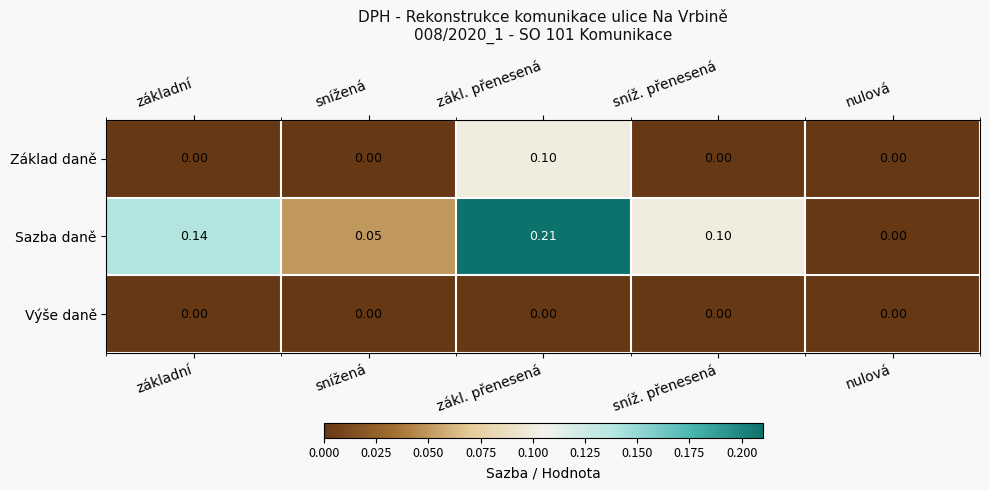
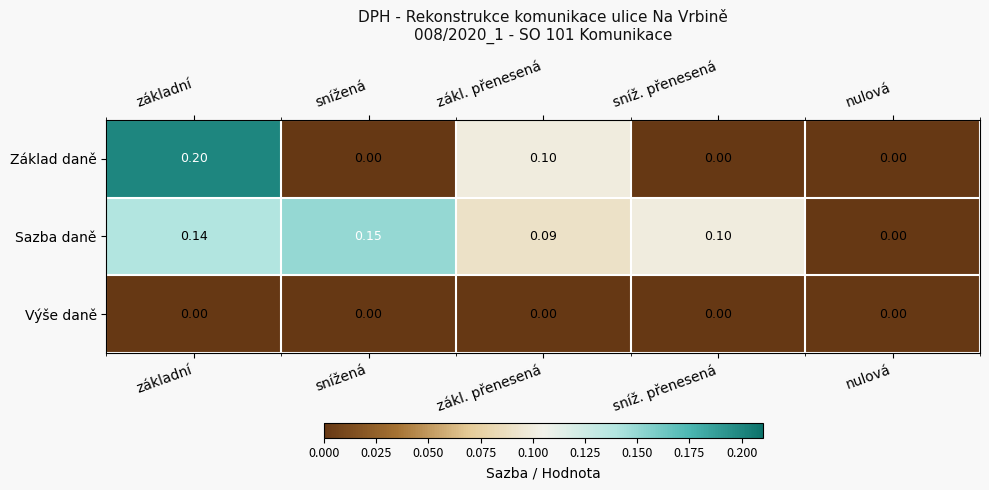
  {
    "Základ daně": {
-     "základní": 0.00,
+     "základní": 0.20,
      "snížená": 0.00,
      "zákl. přenesená": 0.10,
      "sníž. přenesená": 0.00,
      "nulová": 0.00
    },
    "Sazba daně": {
      "základní": 0.14,
-     "snížená": 0.05,
-     "zákl. přenesená": 0.21,
+     "snížená": 0.15,
+     "zákl. přenesená": 0.09,
      "sníž. přenesená": 0.10,
      "nulová": 0.00
    },
    "Výše daně": {
      "základní": 0.00,
      "snížená": 0.00,
      "zákl. přenesená": 0.00,
      "sníž. přenesená": 0.00,
      "nulová": 0.00
    }
  }
